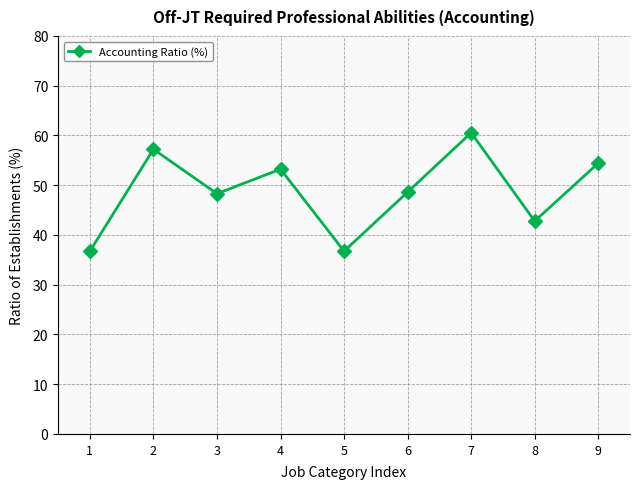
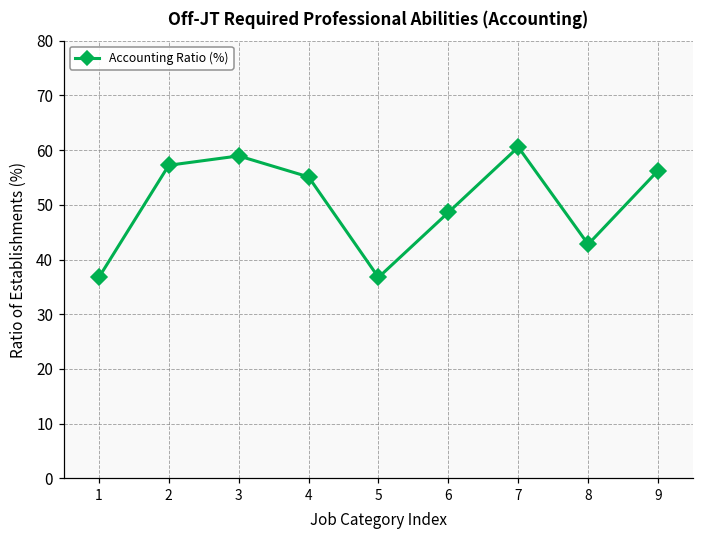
  {
    "1": 37,
    "2": 57,
-   "3": 48,
-   "4": 53,
+   "3": 59,
+   "4": 55,
    "5": 37,
    "6": 49,
    "7": 61,
    "8": 43,
-   "9": 54
+   "9": 56
  }
